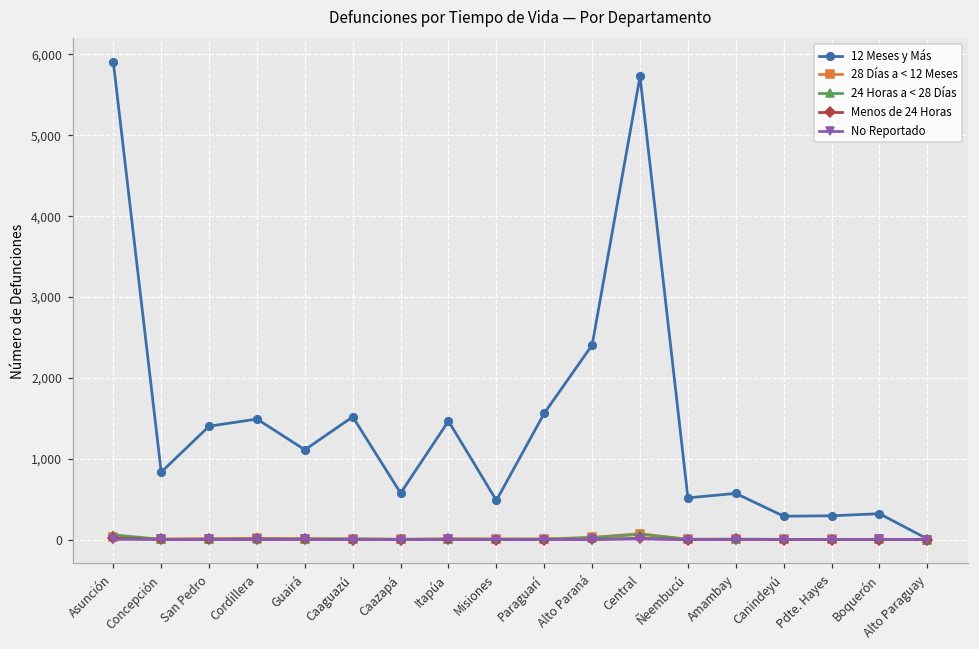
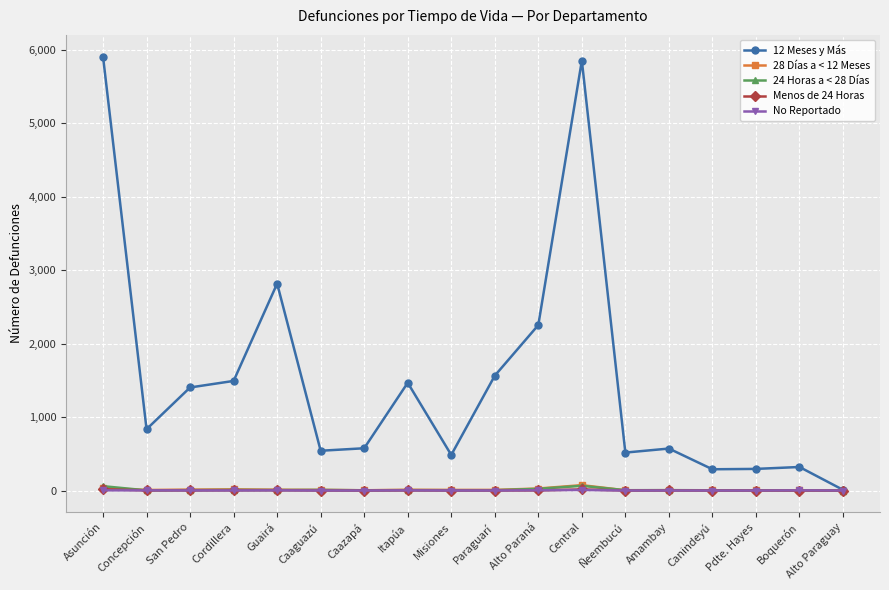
  {
    "12 Meses y Más": {
      "Asunción": "5,900",
      "Concepción": "800",
      "San Pedro": "1,400",
      "Cordillera": "1,500",
-     "Guairá": "1,100",
-     "Caaguazú": "1,500",
+     "Guairá": "2,800",
+     "Caaguazú": "500",
      "Caazapá": "600",
      "Itapúa": "1,500",
      "Misiones": "500",
      "Paraguarí": "1,600",
-     "Alto Paraná": "2,400",
-     "Central": "5,700",
+     "Alto Paraná": "2,300",
+     "Central": "5,800",
      "Ñeembucú": "500",
      "Amambay": "600",
      "Canindeyú": "300",
      "Pdte. Hayes": "300",
      "Boquerón": "300"
    }
  }
